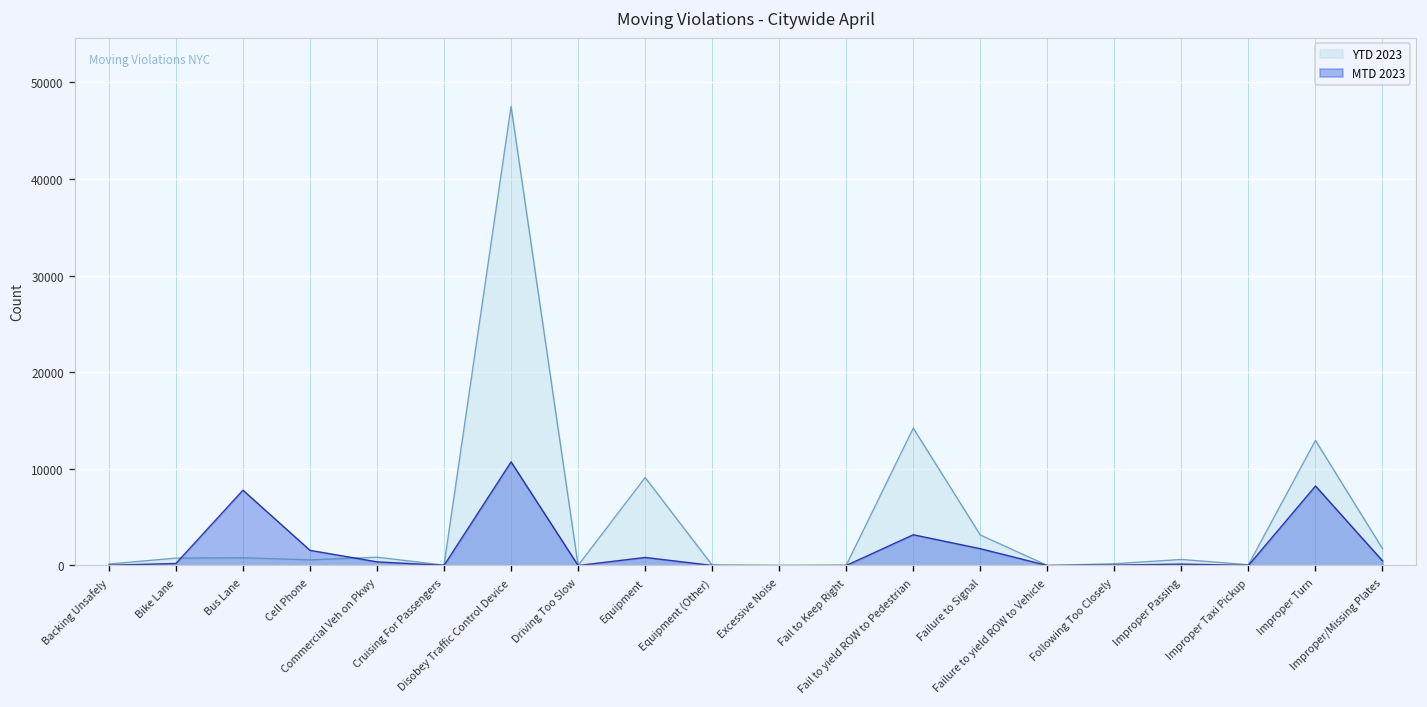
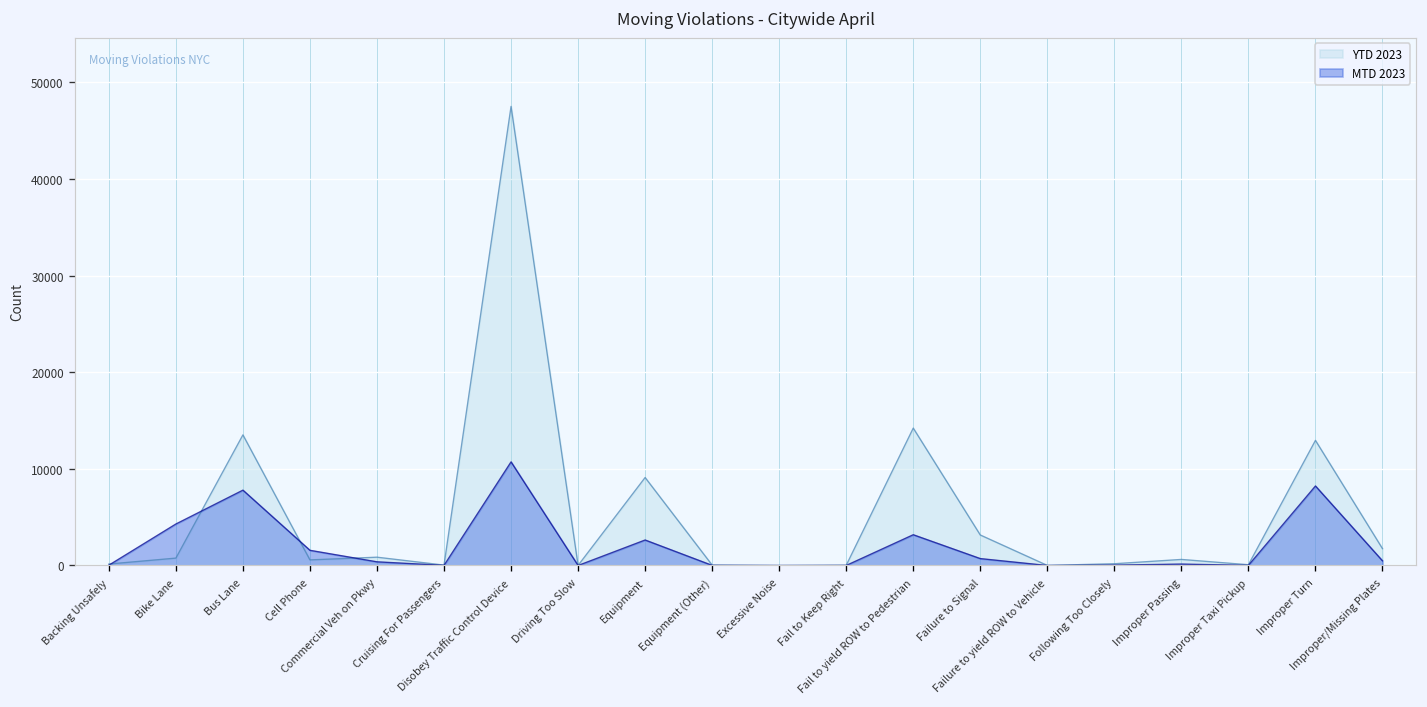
  {
    "YTD 2023": {
      "Bike Lane": 1000,
-     "Bus Lane": 1000,
+     "Bus Lane": 14000,
      "Cell Phone": 1000,
      "Commercial Veh on Pkwy": 1000,
      "Disobey Traffic Control Device": 48000,
      "Equipment": 9000,
      "Fail to yield ROW to Pedestrian": 14000,
      "Failure to Signal": 3000,
      "Improper Passing": 1000,
      "Improper Turn": 13000,
      "Improper/Missing Plates": 2000
    },
    "MTD 2023": {
-     "Bike Lane": 0,
+     "Bike Lane": 4000,
      "Bus Lane": 8000,
      "Cell Phone": 2000,
      "Commercial Veh on Pkwy": 0,
      "Disobey Traffic Control Device": 11000,
-     "Equipment": 1000,
+     "Equipment": 3000,
      "Fail to yield ROW to Pedestrian": 3000,
-     "Failure to Signal": 2000,
+     "Failure to Signal": 1000,
      "Improper Passing": 0,
      "Improper Turn": 8000,
      "Improper/Missing Plates": 0
    }
  }
